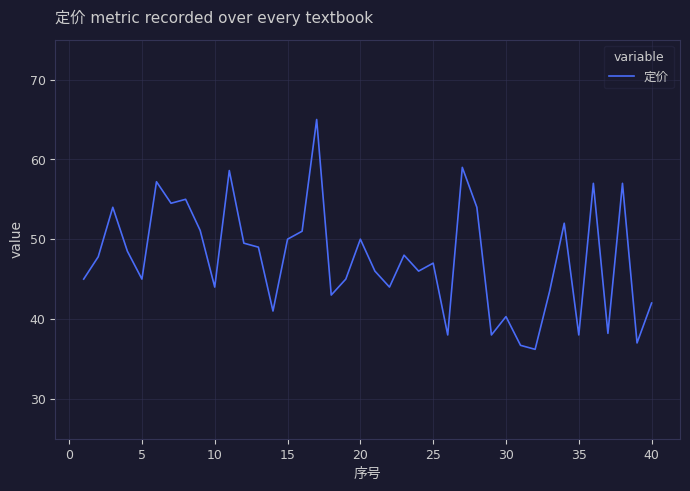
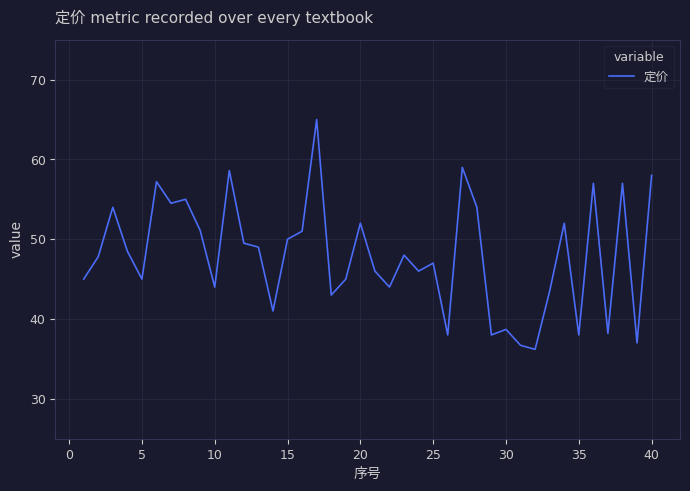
  {
    "5": 45,
    "10": 44,
    "15": 50,
-   "20": 50,
+   "20": 52,
    "25": 47,
-   "30": 40,
+   "30": 39,
    "35": 38,
-   "40": 42
+   "40": 58
  }
